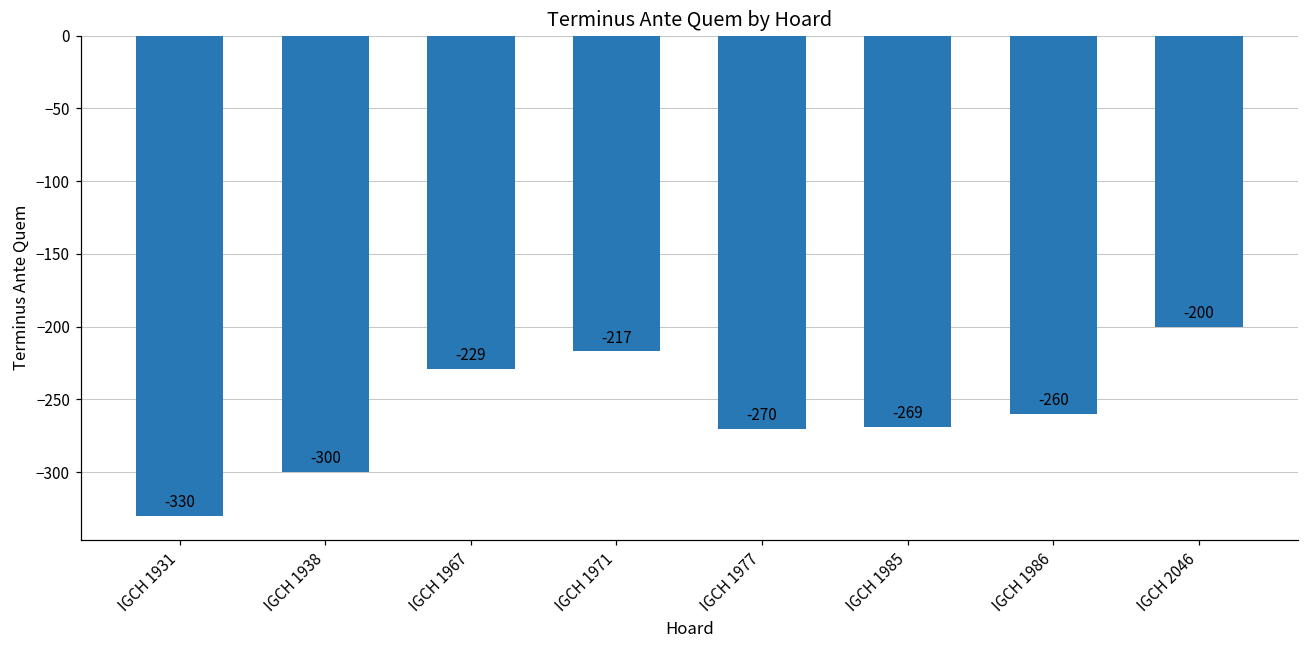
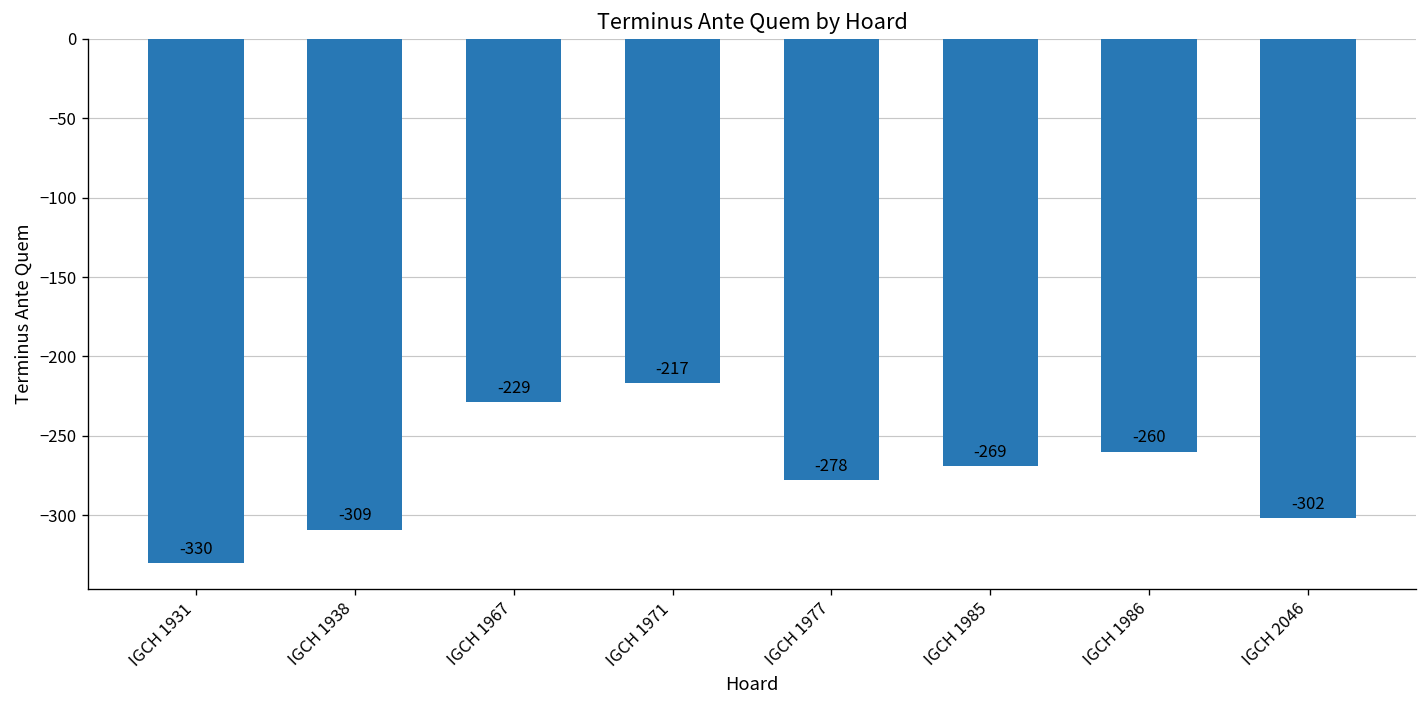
  {
    "IGCH 1931": -330,
-   "IGCH 1938": -300,
+   "IGCH 1938": -309,
    "IGCH 1967": -229,
    "IGCH 1971": -217,
-   "IGCH 1977": -270,
+   "IGCH 1977": -278,
    "IGCH 1985": -269,
    "IGCH 1986": -260,
-   "IGCH 2046": -200
+   "IGCH 2046": -302
  }
